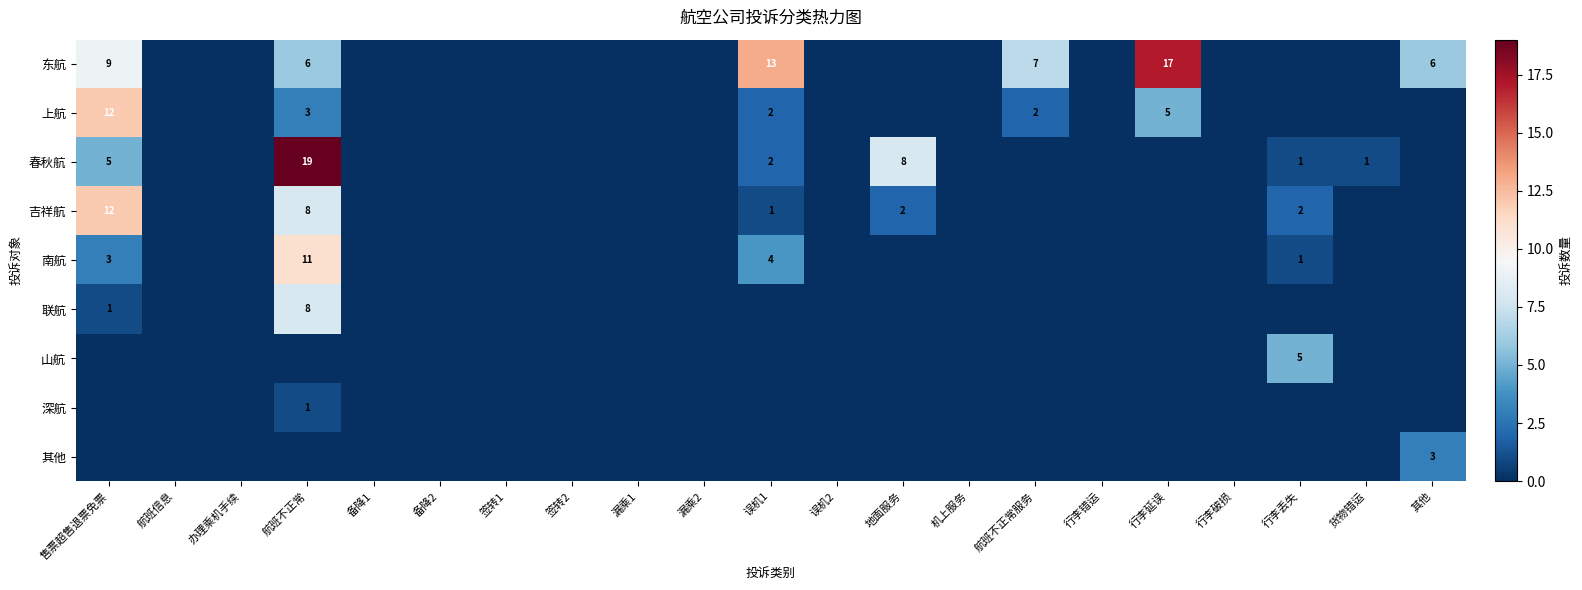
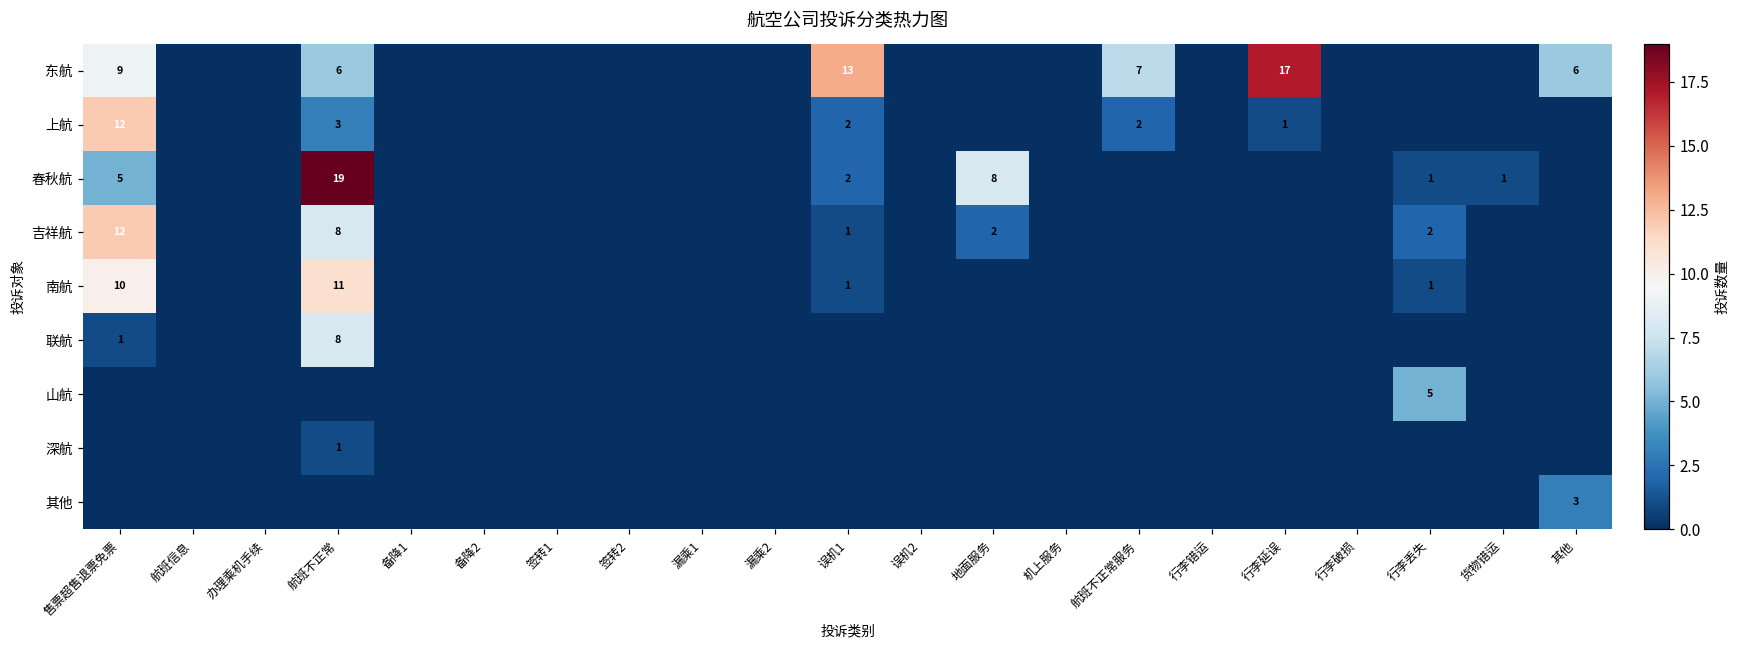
  {
    "东航": {
      "售票超售退票免票": 9,
      "航班不正常": 6,
      "误机1": 13,
      "航班不正常服务": 7,
      "行李延误": 17,
      "其他": 6
    },
    "上航": {
      "售票超售退票免票": 12,
      "航班不正常": 3,
      "误机1": 2,
      "航班不正常服务": 2,
-     "行李延误": 5
+     "行李延误": 1
    },
    "春秋航": {
      "售票超售退票免票": 5,
      "航班不正常": 19,
      "误机1": 2,
      "地面服务": 8,
      "行李丢失": 1,
      "货物错运": 1
    },
    "吉祥航": {
      "售票超售退票免票": 12,
      "航班不正常": 8,
      "误机1": 1,
      "地面服务": 2,
      "行李丢失": 2
    },
    "南航": {
-     "售票超售退票免票": 3,
+     "售票超售退票免票": 10,
      "航班不正常": 11,
-     "误机1": 4,
+     "误机1": 1,
      "行李丢失": 1
    },
    "联航": {
      "售票超售退票免票": 1,
      "航班不正常": 8
    },
    "山航": {
      "行李丢失": 5
    },
    "深航": {
      "航班不正常": 1
    },
    "其他": {
      "其他": 3
    }
  }
